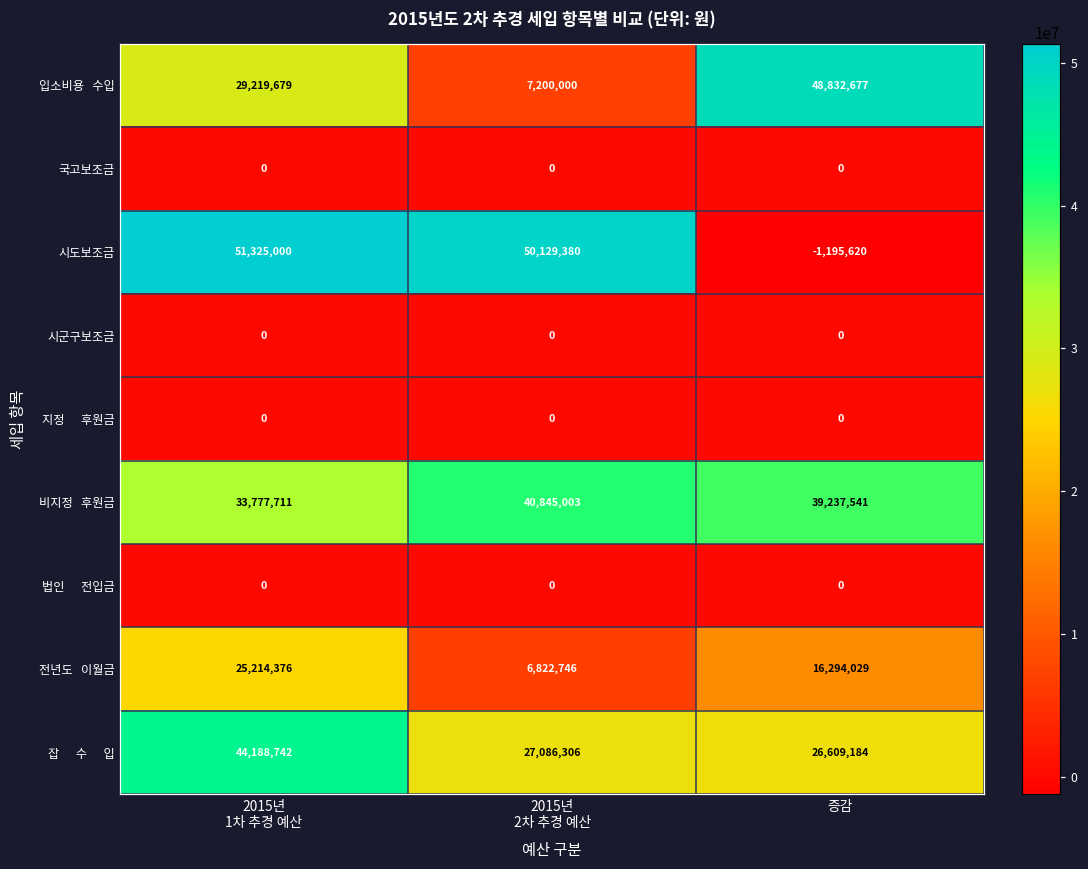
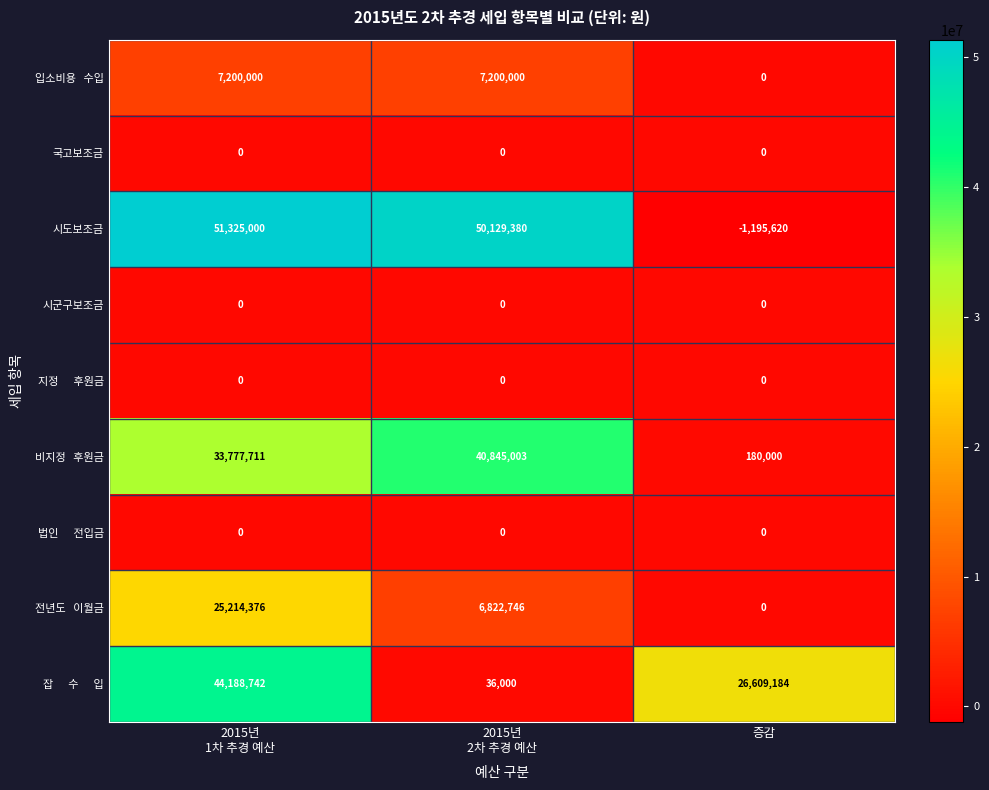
  {
    "입소비용 수입": {
-     "2015년 1차 추경 예산": "29,219,679",
+     "2015년 1차 추경 예산": "7,200,000",
      "2015년 2차 추경 예산": "7,200,000",
-     "증감": "48,832,677"
+     "증감": "0"
    },
    "국고보조금": {
      "2015년 1차 추경 예산": "0",
      "2015년 2차 추경 예산": "0",
      "증감": "0"
    },
    "시도보조금": {
      "2015년 1차 추경 예산": "51,325,000",
      "2015년 2차 추경 예산": "50,129,380",
      "증감": "-1,195,620"
    },
    "시군구보조금": {
      "2015년 1차 추경 예산": "0",
      "2015년 2차 추경 예산": "0",
      "증감": "0"
    },
    "지정 후원금": {
      "2015년 1차 추경 예산": "0",
      "2015년 2차 추경 예산": "0",
      "증감": "0"
    },
    "비지정 후원금": {
      "2015년 1차 추경 예산": "33,777,711",
      "2015년 2차 추경 예산": "40,845,003",
-     "증감": "39,237,541"
+     "증감": "180,000"
    },
    "법인 전입금": {
      "2015년 1차 추경 예산": "0",
      "2015년 2차 추경 예산": "0",
      "증감": "0"
    },
    "전년도 이월금": {
      "2015년 1차 추경 예산": "25,214,376",
      "2015년 2차 추경 예산": "6,822,746",
-     "증감": "16,294,029"
+     "증감": "0"
    },
    "잡 수 입": {
      "2015년 1차 추경 예산": "44,188,742",
-     "2015년 2차 추경 예산": "27,086,306",
+     "2015년 2차 추경 예산": "36,000",
      "증감": "26,609,184"
    }
  }
